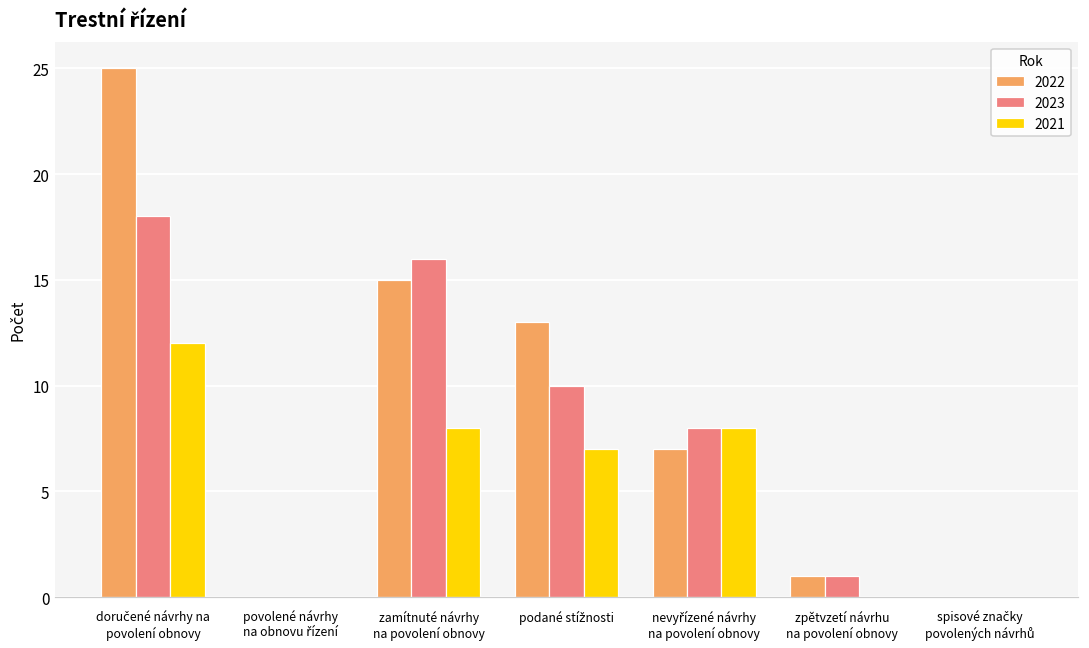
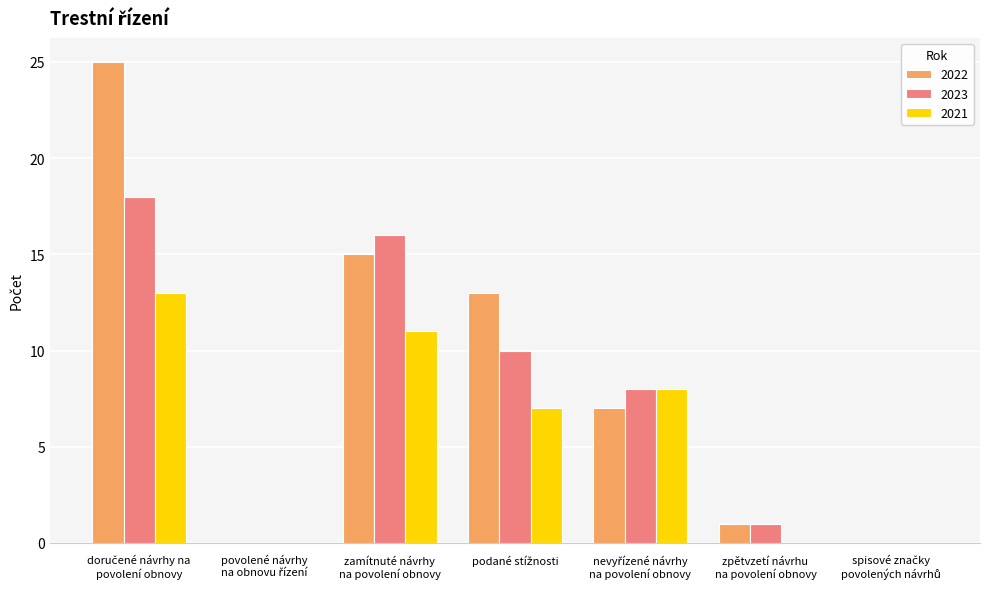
  {
    "2021": {
-     "doručené návrhy na povolení obnovy": 12,
+     "doručené návrhy na povolení obnovy": 13,
      "povolené návrhy na obnovu řízení": 0,
-     "zamítnuté návrhy na povolení obnovy": 8,
+     "zamítnuté návrhy na povolení obnovy": 11,
      "podané stížnosti": 7,
      "nevyřízené návrhy na povolení obnovy": 8,
      "zpětvzetí návrhu na povolení obnovy": 0,
      "spisové značky povolených návrhů": 0
    }
  }
